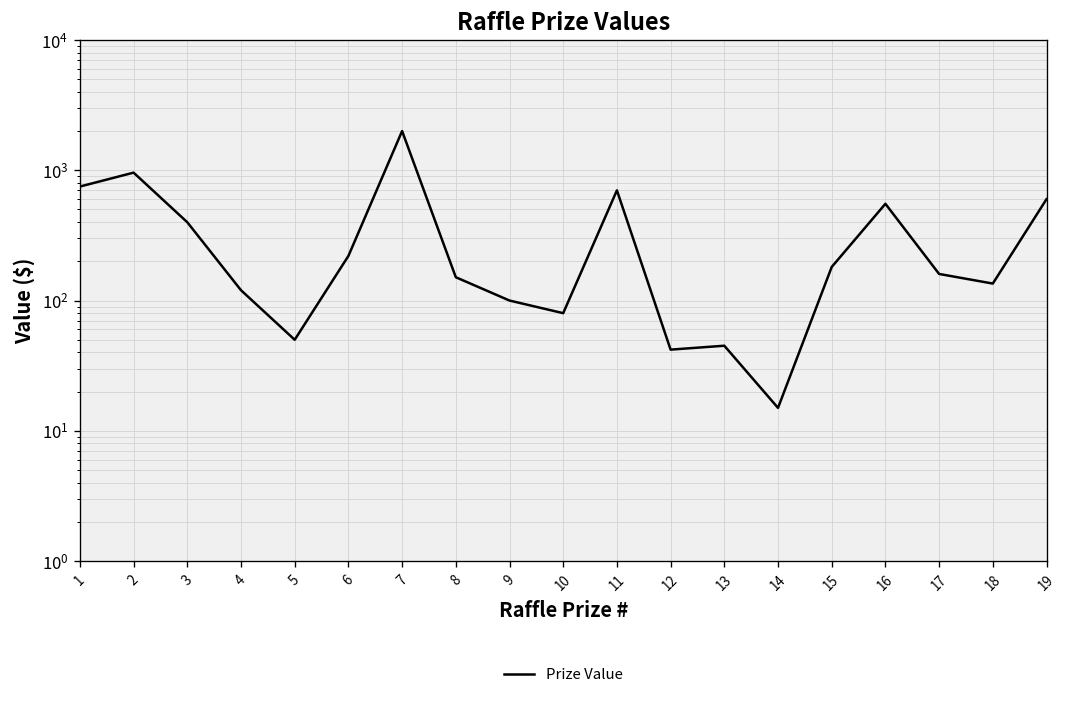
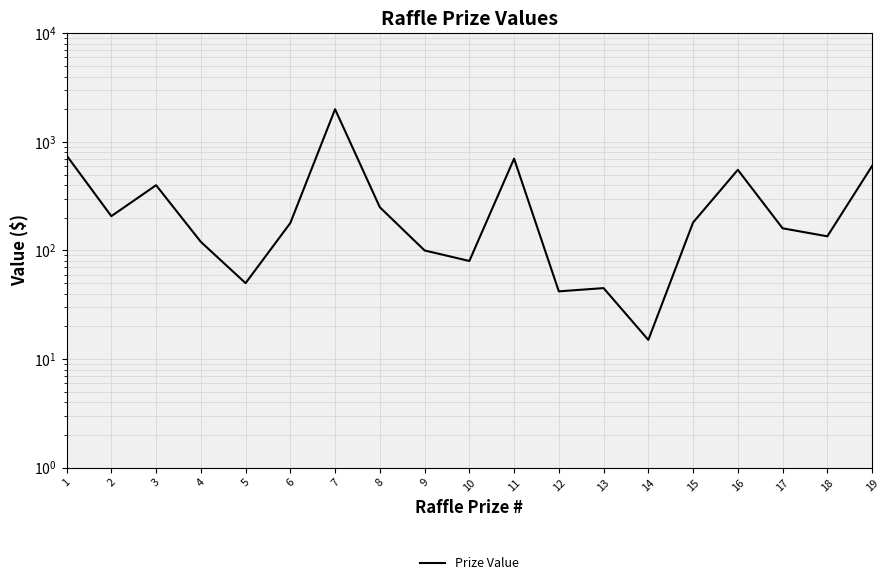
  {
    "1": 800,
-   "2": 1000,
+   "2": 210,
    "3": 400,
    "4": 120,
    "5": 50,
-   "6": 220,
+   "6": 180,
    "7": 2000,
-   "8": 150,
+   "8": 250,
    "9": 100,
    "10": 80,
    "11": 700,
    "12": 42,
    "13": 45,
    "14": 15,
    "15": 180,
    "16": 600,
    "17": 160,
    "18": 140,
    "19": 600
  }
